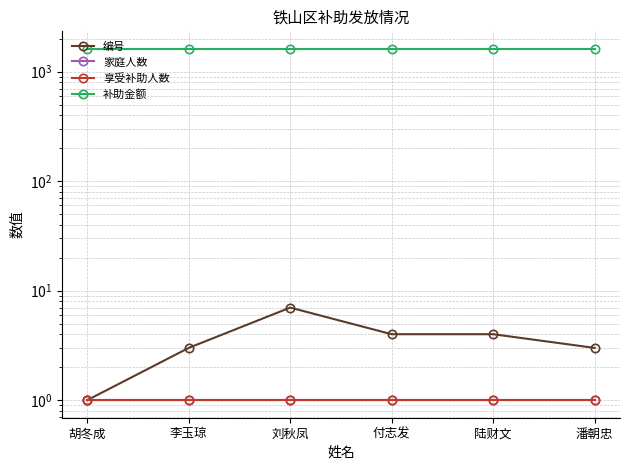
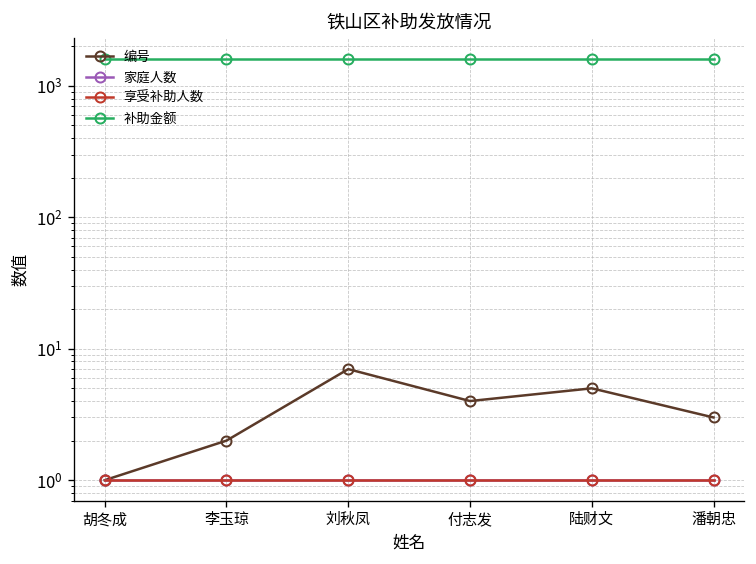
  {
    "编号": {
-     "李玉琼": 3,
+     "李玉琼": 2,
      "刘秋凤": 7,
      "付志发": 4,
-     "陆财文": 4,
+     "陆财文": 5,
      "潘朝忠": 3
    },
    "享受补助人数": {
      "李玉琼": 1,
      "刘秋凤": 1,
      "付志发": 1,
      "陆财文": 1,
      "潘朝忠": 1
    },
    "补助金额": {
      "胡冬成": 1600,
      "李玉琼": 1600,
      "刘秋凤": 1600,
      "付志发": 1600,
      "陆财文": 1600,
      "潘朝忠": 1600
    }
  }
